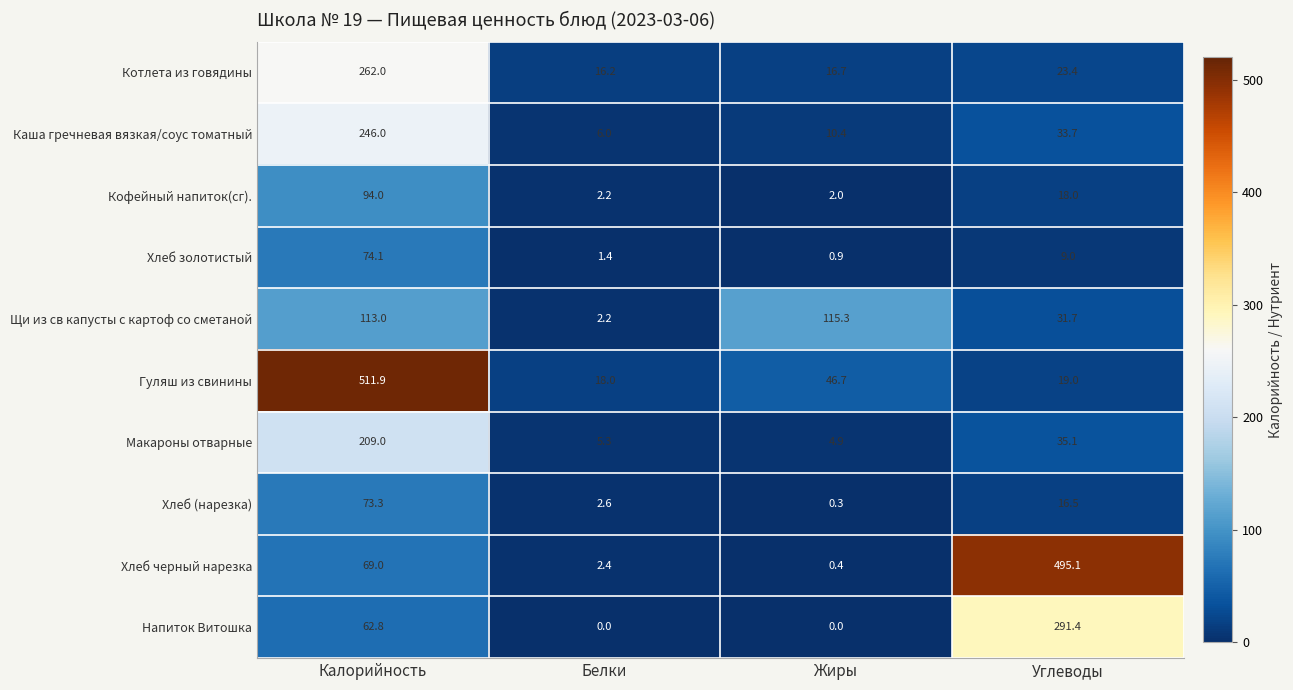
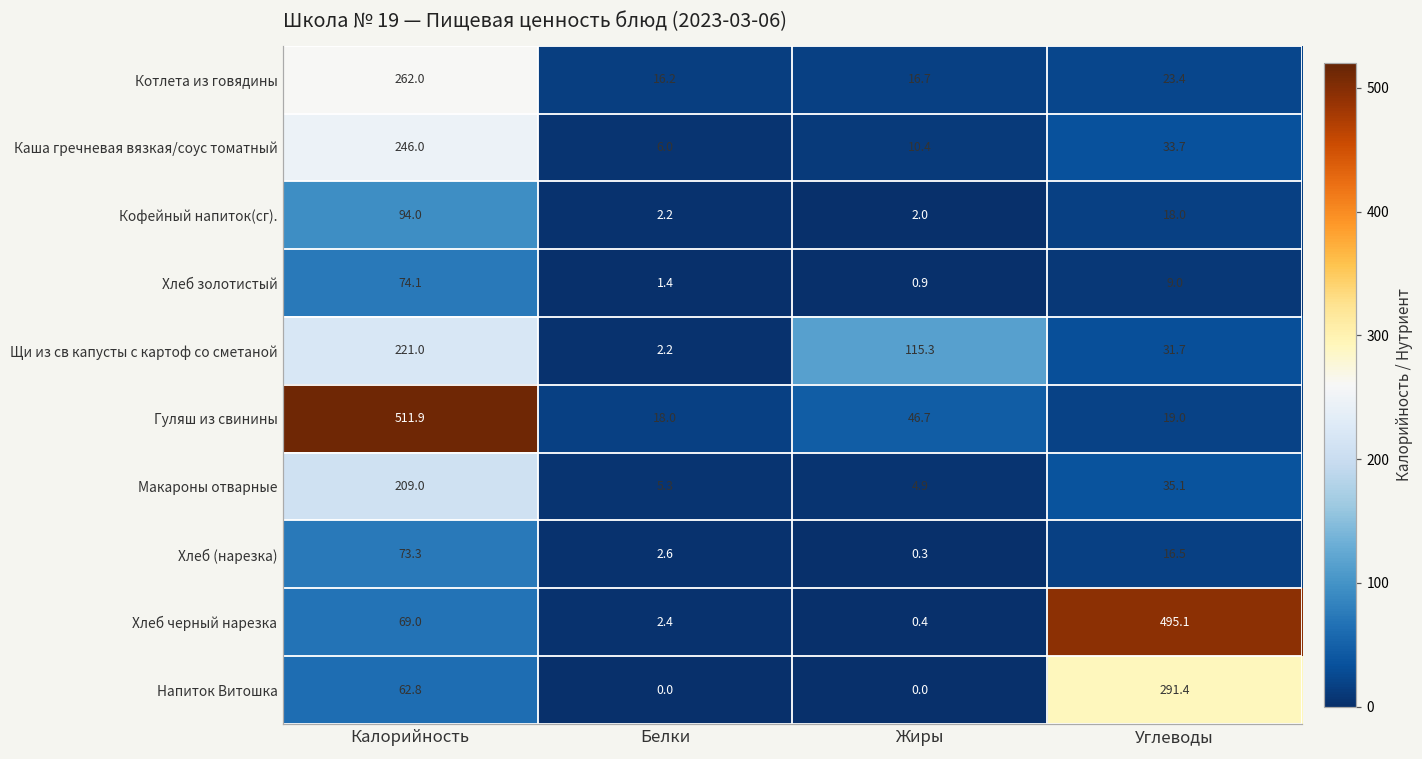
  {
    "Котлета из говядины": {
      "Калорийность": 262.0,
      "Белки": 16.2,
      "Жиры": 16.7,
      "Углеводы": 23.4
    },
    "Каша гречневая вязкая/соус томатный": {
      "Калорийность": 246.0,
      "Белки": 6.0,
      "Жиры": 10.4,
      "Углеводы": 33.7
    },
    "Кофейный напиток(сг).": {
      "Калорийность": 94.0,
      "Белки": 2.2,
      "Жиры": 2.0,
      "Углеводы": 18.0
    },
    "Хлеб золотистый": {
      "Калорийность": 74.1,
      "Белки": 1.4,
      "Жиры": 0.9,
      "Углеводы": 9.0
    },
    "Щи из св капусты с картоф со сметаной": {
-     "Калорийность": 113.0,
+     "Калорийность": 221.0,
      "Белки": 2.2,
      "Жиры": 115.3,
      "Углеводы": 31.7
    },
    "Гуляш из свинины": {
      "Калорийность": 511.9,
      "Белки": 18.0,
      "Жиры": 46.7,
      "Углеводы": 19.0
    },
    "Макароны отварные": {
      "Калорийность": 209.0,
      "Белки": 5.3,
      "Жиры": 4.9,
      "Углеводы": 35.1
    },
    "Хлеб (нарезка)": {
      "Калорийность": 73.3,
      "Белки": 2.6,
      "Жиры": 0.3,
      "Углеводы": 16.5
    },
    "Хлеб черный нарезка": {
      "Калорийность": 69.0,
      "Белки": 2.4,
      "Жиры": 0.4,
      "Углеводы": 495.1
    },
    "Напиток Витошка": {
      "Калорийность": 62.8,
      "Белки": 0.0,
      "Жиры": 0.0,
      "Углеводы": 291.4
    }
  }
